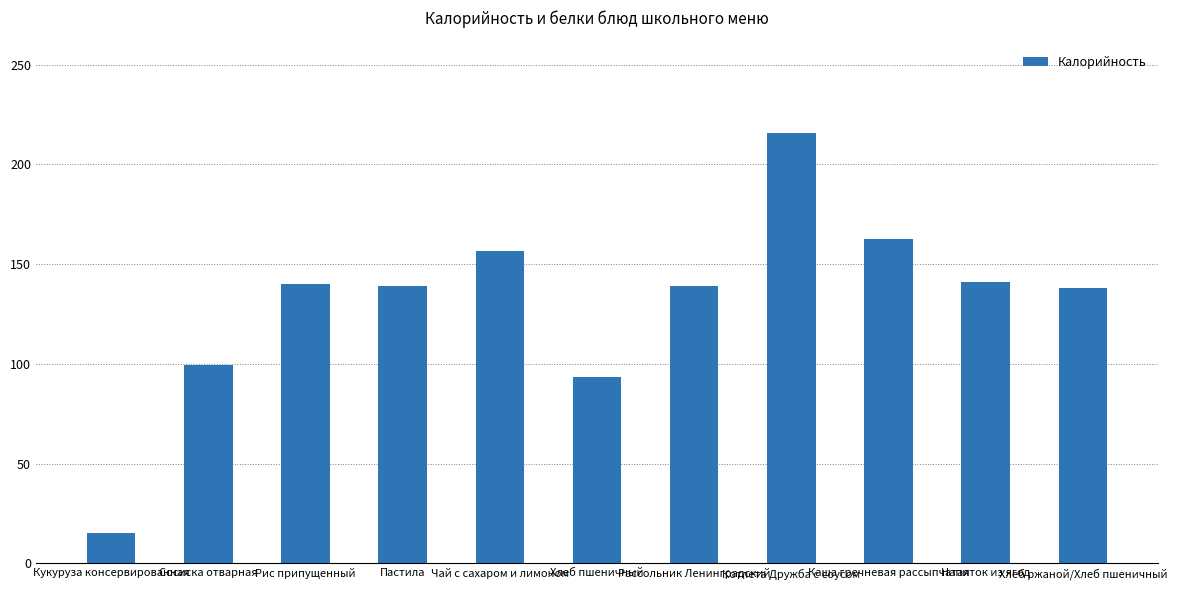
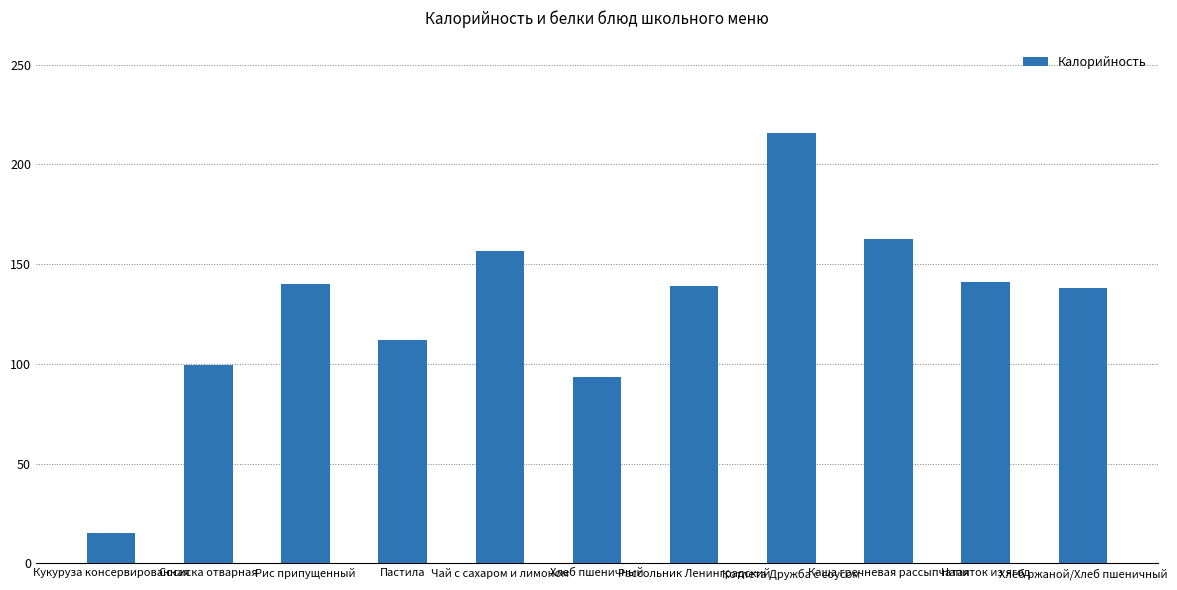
  {
    "Рис припущенный": 140,
-   "Пастила": 139,
+   "Пастила": 112,
    "Чай с сахаром и лимоном": 157
  }
